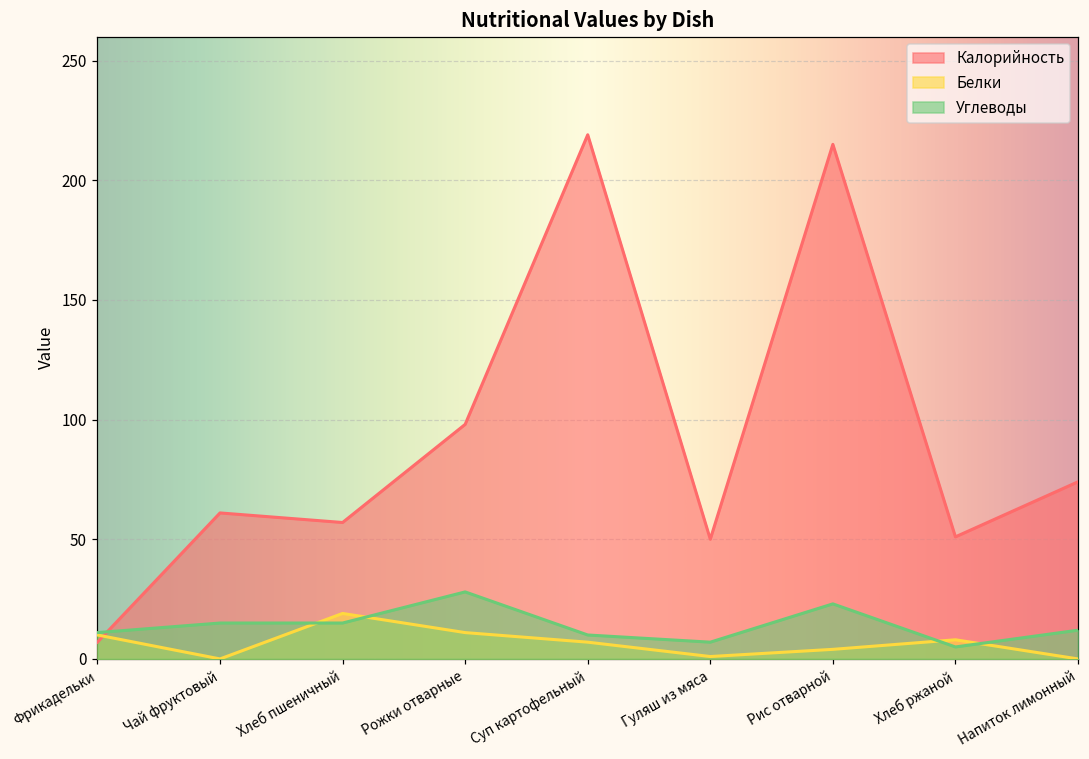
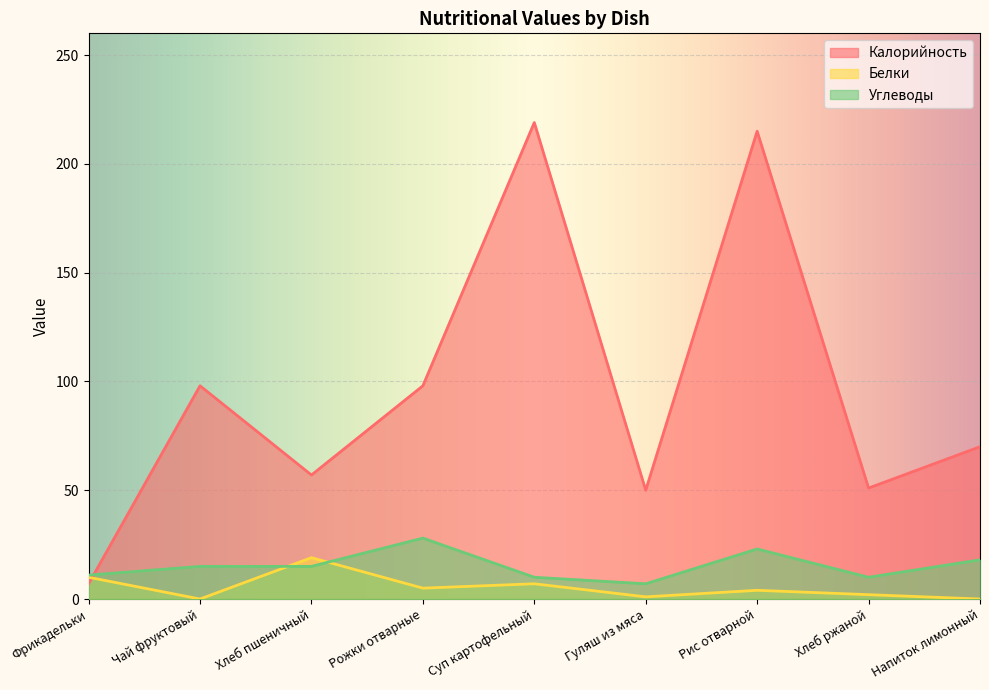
  {
    "Калорийность": {
      "Фрикадельки": 7,
-     "Чай фруктовый": 61,
+     "Чай фруктовый": 98,
      "Хлеб пшеничный": 57,
      "Рожки отварные": 98,
      "Суп картофельный": 219,
      "Гуляш из мяса": 50,
      "Рис отварной": 215,
      "Хлеб ржаной": 51,
-     "Напиток лимонный": 74
+     "Напиток лимонный": 70
    },
    "Белки": {
      "Чай фруктовый": 0,
      "Хлеб пшеничный": 19,
-     "Рожки отварные": 11,
+     "Рожки отварные": 5,
      "Суп картофельный": 7,
      "Гуляш из мяса": 1,
      "Рис отварной": 4,
-     "Хлеб ржаной": 8,
+     "Хлеб ржаной": 2,
      "Напиток лимонный": 0
    },
    "Углеводы": {
      "Чай фруктовый": 15,
      "Хлеб пшеничный": 15,
      "Рожки отварные": 28,
      "Суп картофельный": 10,
      "Гуляш из мяса": 7,
      "Рис отварной": 23,
-     "Хлеб ржаной": 5,
-     "Напиток лимонный": 12
+     "Хлеб ржаной": 10,
+     "Напиток лимонный": 18
    }
  }
